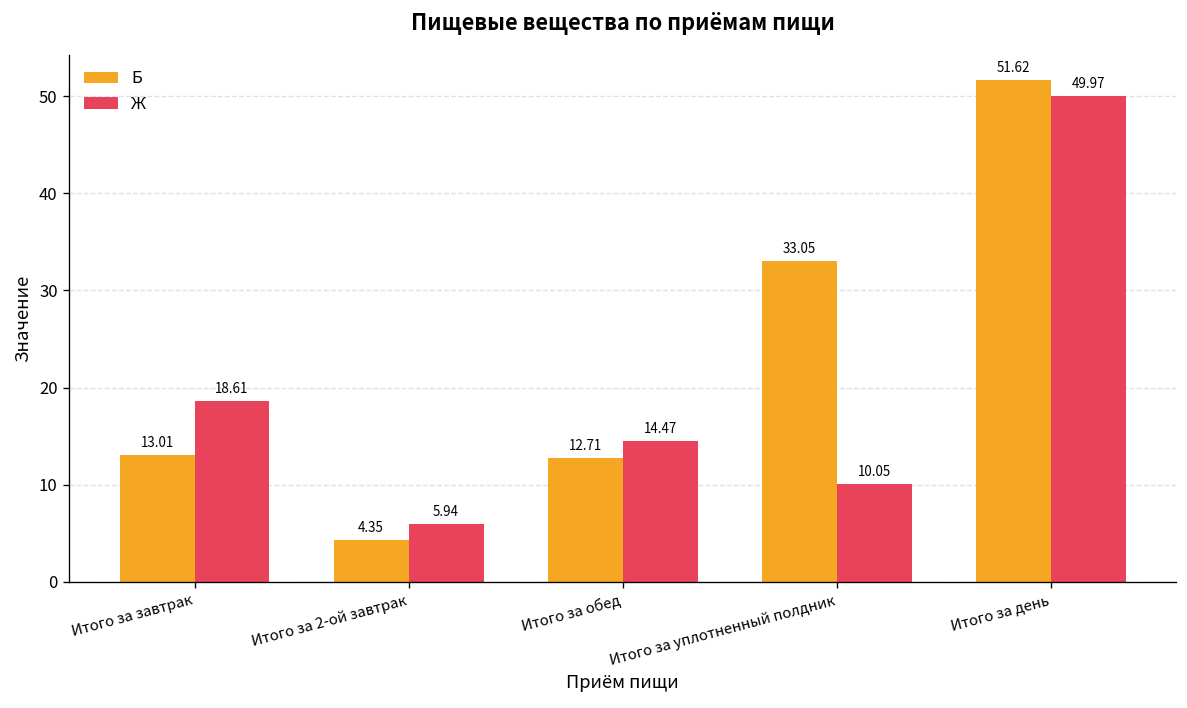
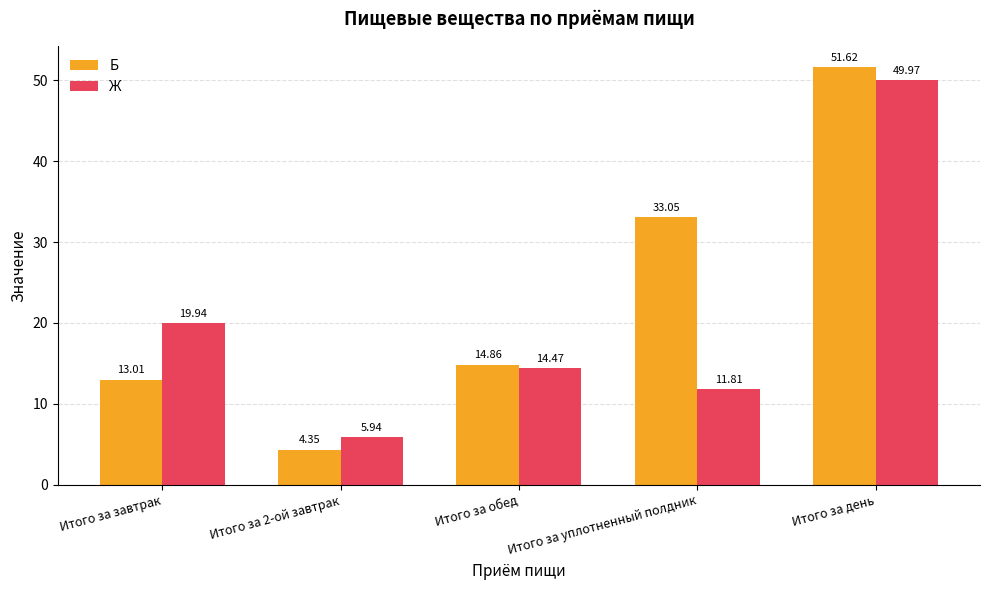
  {
    "Б": {
      "Итого за завтрак": 13.01,
      "Итого за 2-ой завтрак": 4.35,
-     "Итого за обед": 12.71,
+     "Итого за обед": 14.86,
      "Итого за уплотненный полдник": 33.05,
      "Итого за день": 51.62
    },
    "Ж": {
-     "Итого за завтрак": 18.61,
+     "Итого за завтрак": 19.94,
      "Итого за 2-ой завтрак": 5.94,
      "Итого за обед": 14.47,
-     "Итого за уплотненный полдник": 10.05,
+     "Итого за уплотненный полдник": 11.81,
      "Итого за день": 49.97
    }
  }
